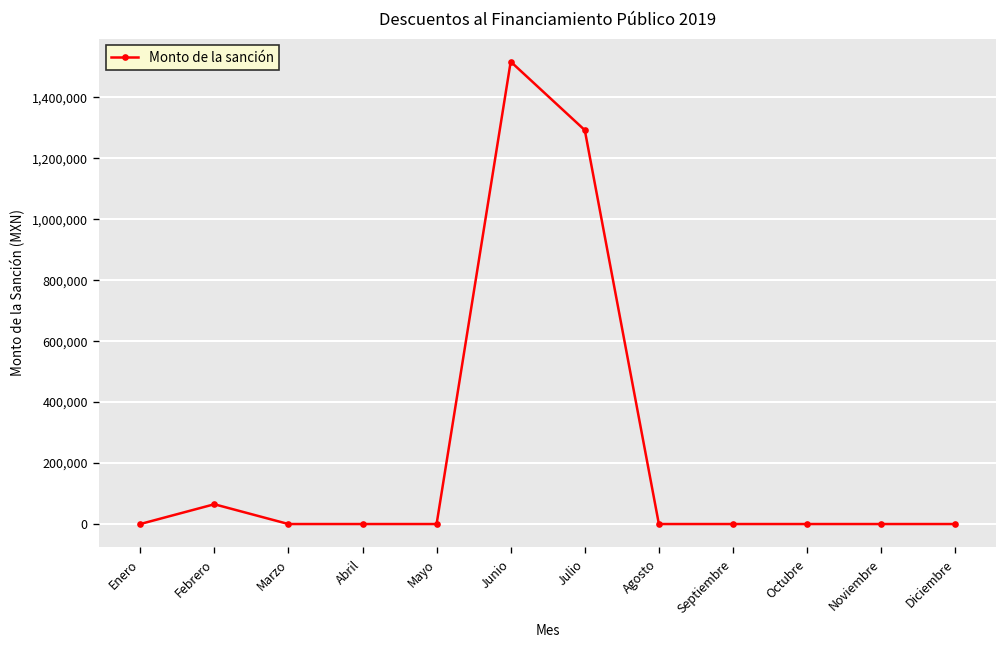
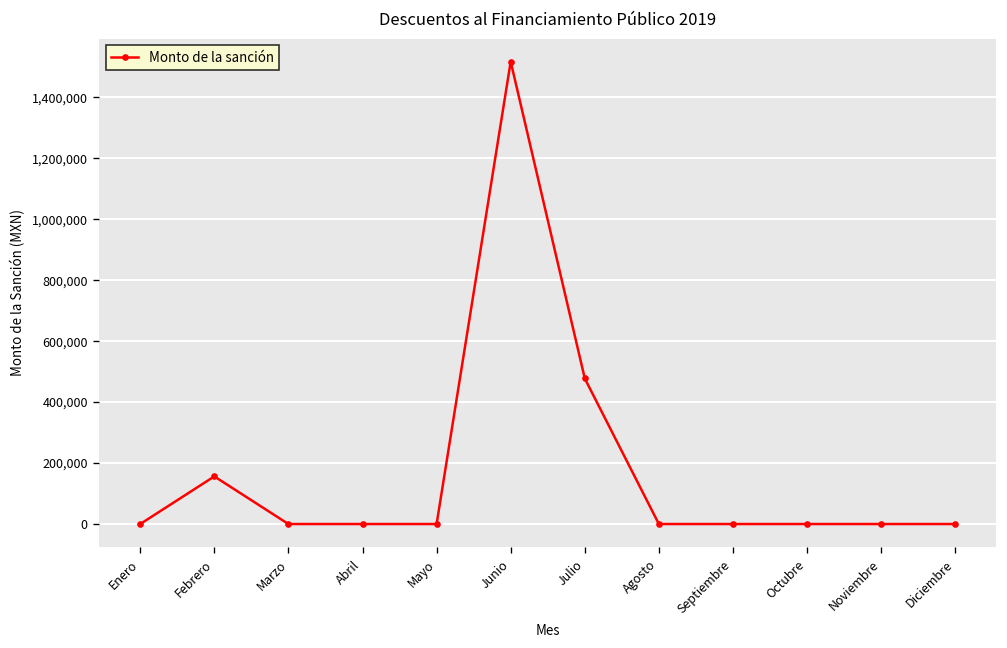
  {
    "Enero": "0",
-   "Febrero": "60,000",
+   "Febrero": "160,000",
    "Marzo": "0",
    "Abril": "0",
    "Mayo": "0",
    "Junio": "1,520,000",
-   "Julio": "1,290,000",
+   "Julio": "480,000",
    "Agosto": "0",
    "Septiembre": "0",
    "Octubre": "0",
    "Noviembre": "0",
    "Diciembre": "0"
  }
